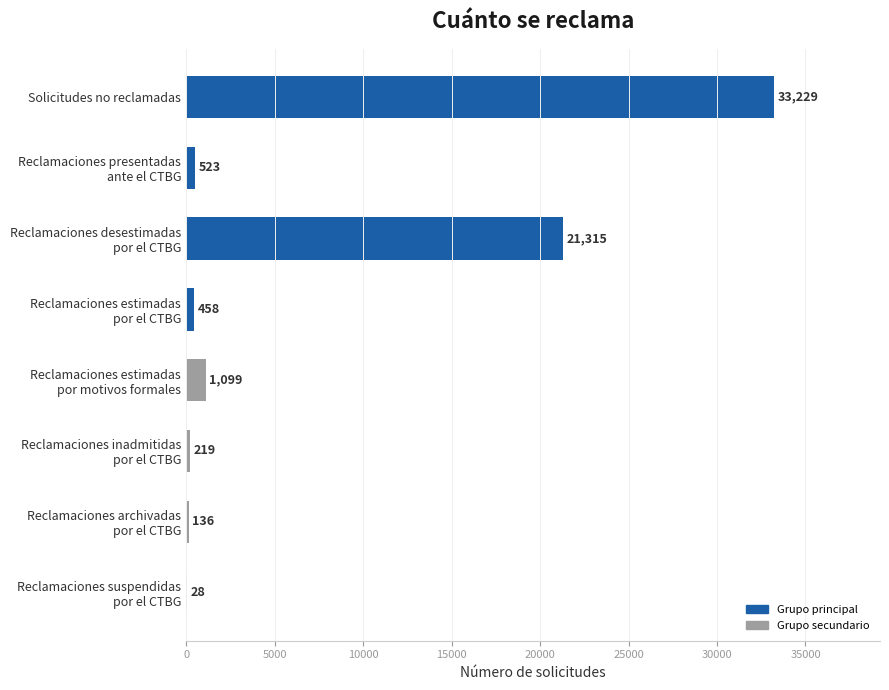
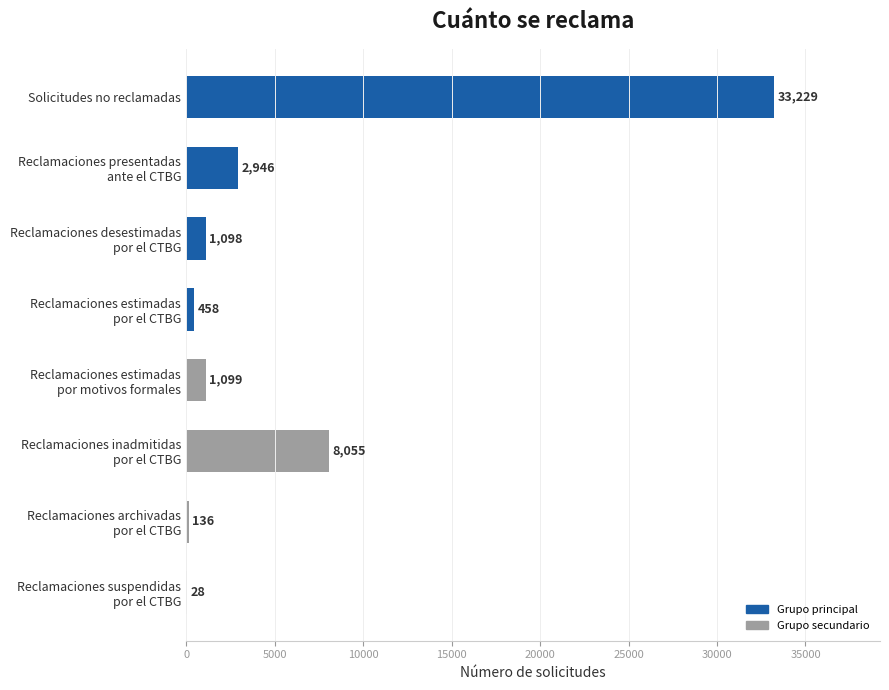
  {
    "Solicitudes no reclamadas": "33,229",
-   "Reclamaciones presentadas ante el CTBG": "523",
-   "Reclamaciones desestimadas por el CTBG": "21,315",
+   "Reclamaciones presentadas ante el CTBG": "2,946",
+   "Reclamaciones desestimadas por el CTBG": "1,098",
    "Reclamaciones estimadas por el CTBG": "458",
    "Reclamaciones estimadas por motivos formales": "1,099",
-   "Reclamaciones inadmitidas por el CTBG": "219",
+   "Reclamaciones inadmitidas por el CTBG": "8,055",
    "Reclamaciones archivadas por el CTBG": "136",
    "Reclamaciones suspendidas por el CTBG": "28"
  }
